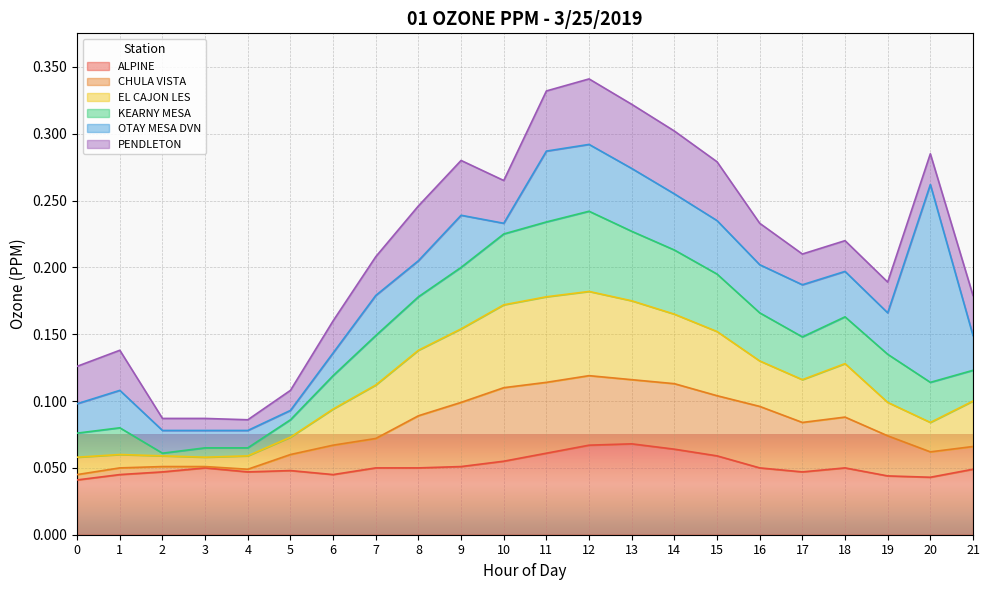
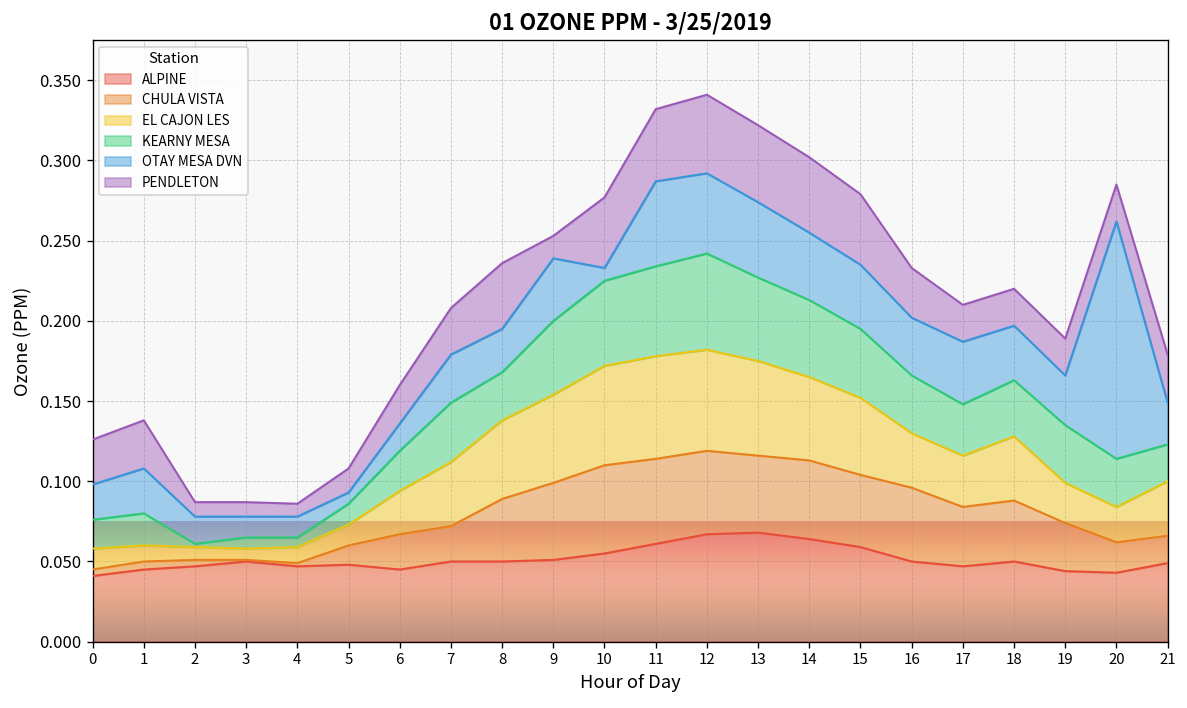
  {
    "KEARNY MESA": {
      "0": 0.018,
      "1": 0.02,
      "2": 0.002,
      "3": 0.007,
      "4": 0.006,
      "5": 0.013,
      "6": 0.025,
      "7": 0.037,
-     "8": 0.04,
+     "8": 0.03,
      "9": 0.046,
      "10": 0.053,
      "11": 0.056,
      "12": 0.06,
      "13": 0.052,
      "14": 0.048,
      "15": 0.043,
      "16": 0.036,
      "17": 0.032,
      "18": 0.035,
      "19": 0.036,
      "20": 0.03,
      "21": 0.023
    },
    "OTAY MESA DVN": {
      "0": 0.022,
      "1": 0.028,
      "2": 0.017,
      "3": 0.013,
      "4": 0.013,
      "5": 0.007,
      "6": 0.017,
      "7": 0.030,
      "8": 0.027,
      "9": 0.039,
      "10": 0.008,
      "11": 0.053,
      "12": 0.050,
      "13": 0.047,
      "14": 0.042,
      "15": 0.040,
      "16": 0.036,
      "17": 0.039,
      "18": 0.034,
      "19": 0.031,
      "20": 0.148,
      "21": 0.026
    },
    "PENDLETON": {
      "0": 0.028,
      "1": 0.030,
      "2": 0.009,
      "3": 0.009,
      "4": 0.008,
      "5": 0.015,
      "6": 0.024,
      "7": 0.029,
      "8": 0.041,
-     "9": 0.041,
-     "10": 0.032,
+     "9": 0.014,
+     "10": 0.044,
      "11": 0.045,
      "12": 0.049,
      "13": 0.048,
      "14": 0.047,
      "15": 0.044,
      "16": 0.031,
      "17": 0.023,
      "18": 0.023,
      "19": 0.023,
      "20": 0.023,
      "21": 0.030
    }
  }
